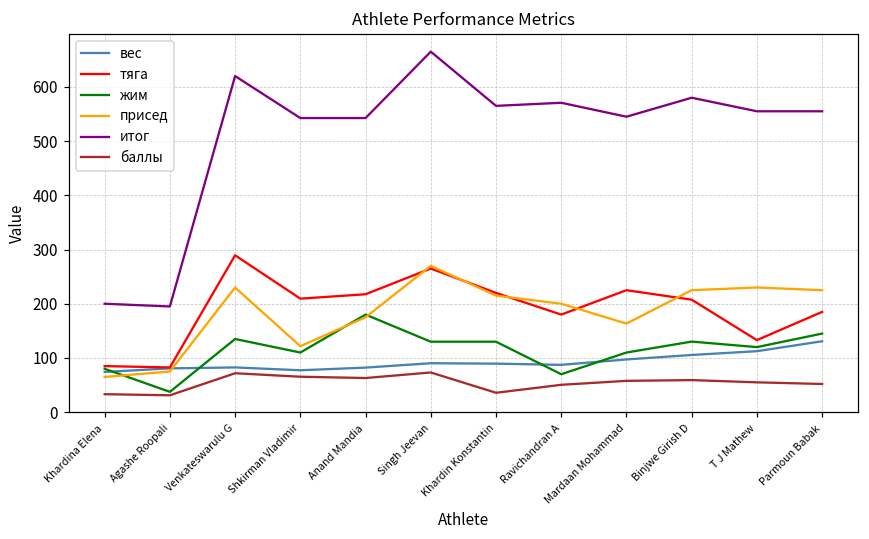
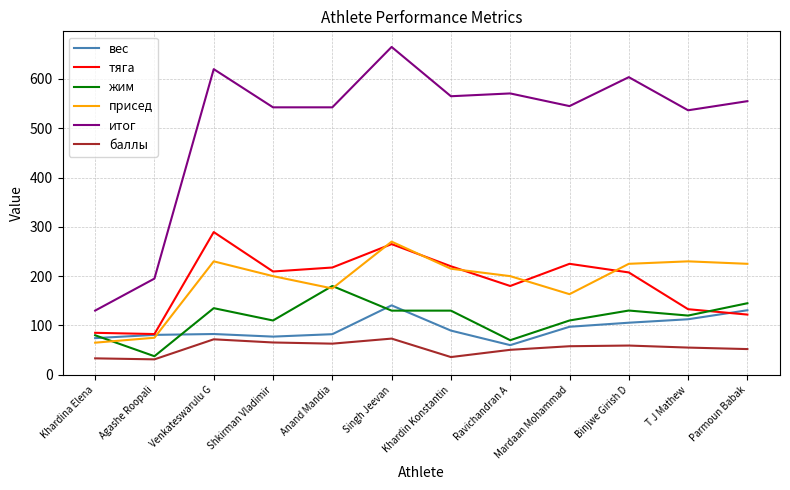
  {
    "вес": {
      "Khardina Elena": 70,
      "Venkateswarulu G": 80,
      "Shkirman Vladimir": 80,
      "Anand Mandia": 80,
-     "Singh Jeevan": 90,
+     "Singh Jeevan": 140,
      "Khardin Konstantin": 90,
-     "Ravichandran A": 90,
+     "Ravichandran A": 60,
      "Mardaan Mohammad": 100,
      "Binjwe Girish D": 110,
      "T J Mathew": 110,
      "Parmoun Babak": 130
    },
    "тяга": {
      "Venkateswarulu G": 290,
      "Shkirman Vladimir": 210,
      "Anand Mandia": 220,
      "Ravichandran A": 180,
      "Mardaan Mohammad": 230,
      "Binjwe Girish D": 210,
      "T J Mathew": 130,
-     "Parmoun Babak": 190
+     "Parmoun Babak": 120
    },
    "жим": {
      "Agashe Roopali": 40,
      "Venkateswarulu G": 140,
      "Shkirman Vladimir": 110,
      "Singh Jeevan": 130,
      "Khardin Konstantin": 130,
      "Ravichandran A": 70,
      "Mardaan Mohammad": 110,
      "Binjwe Girish D": 130,
      "T J Mathew": 120,
      "Parmoun Babak": 150
    },
    "присед": {
      "Khardina Elena": 70,
      "Agashe Roopali": 80,
      "Venkateswarulu G": 230,
-     "Shkirman Vladimir": 120,
+     "Shkirman Vladimir": 200,
      "Ravichandran A": 200,
      "Mardaan Mohammad": 160,
      "Binjwe Girish D": 230,
      "T J Mathew": 230,
      "Parmoun Babak": 230
    },
    "итог": {
-     "Khardina Elena": 200,
+     "Khardina Elena": 130,
      "Agashe Roopali": 200,
      "Venkateswarulu G": 620,
      "Shkirman Vladimir": 540,
      "Anand Mandia": 540,
      "Singh Jeevan": 670,
      "Khardin Konstantin": 570,
      "Ravichandran A": 570,
      "Mardaan Mohammad": 550,
-     "Binjwe Girish D": 580,
-     "T J Mathew": 560,
+     "Binjwe Girish D": 600,
+     "T J Mathew": 540,
      "Parmoun Babak": 560
    },
    "баллы": {
      "Khardina Elena": 30,
      "Agashe Roopali": 30,
      "Venkateswarulu G": 70,
      "Shkirman Vladimir": 70,
      "Anand Mandia": 60,
      "Singh Jeevan": 70,
      "Khardin Konstantin": 40,
      "Ravichandran A": 50,
      "Mardaan Mohammad": 60,
      "Binjwe Girish D": 60,
      "T J Mathew": 60,
      "Parmoun Babak": 50
    }
  }
